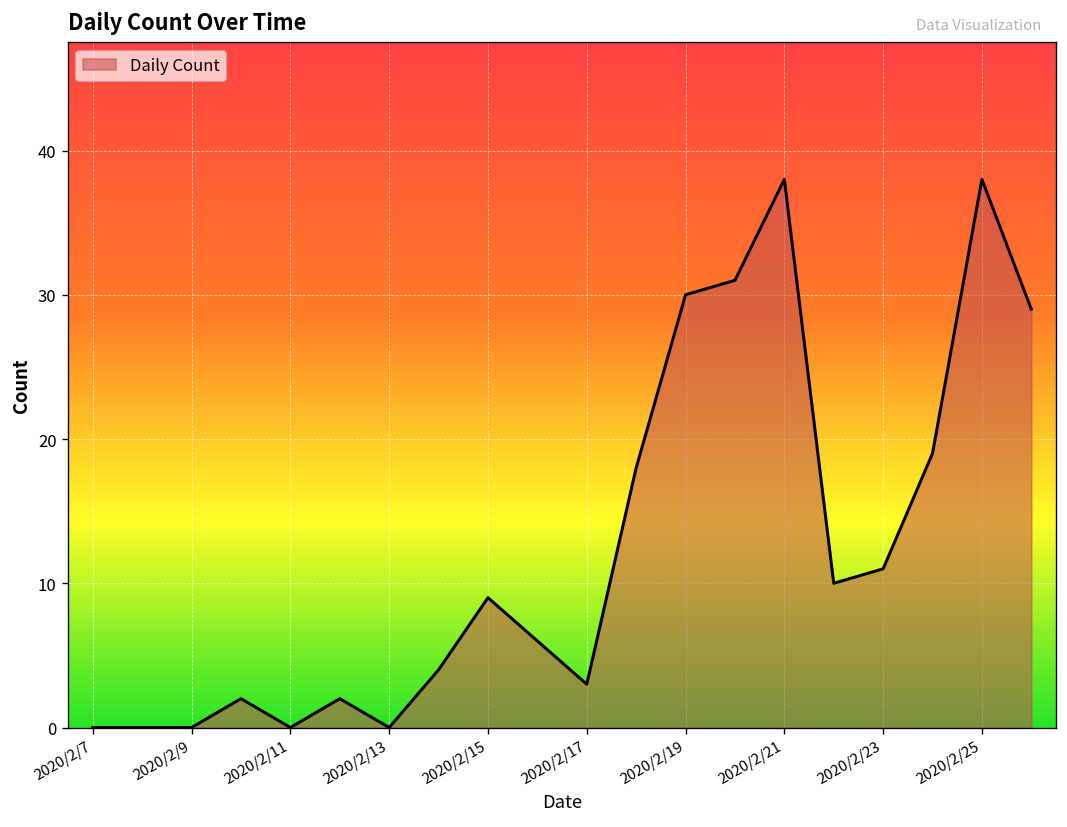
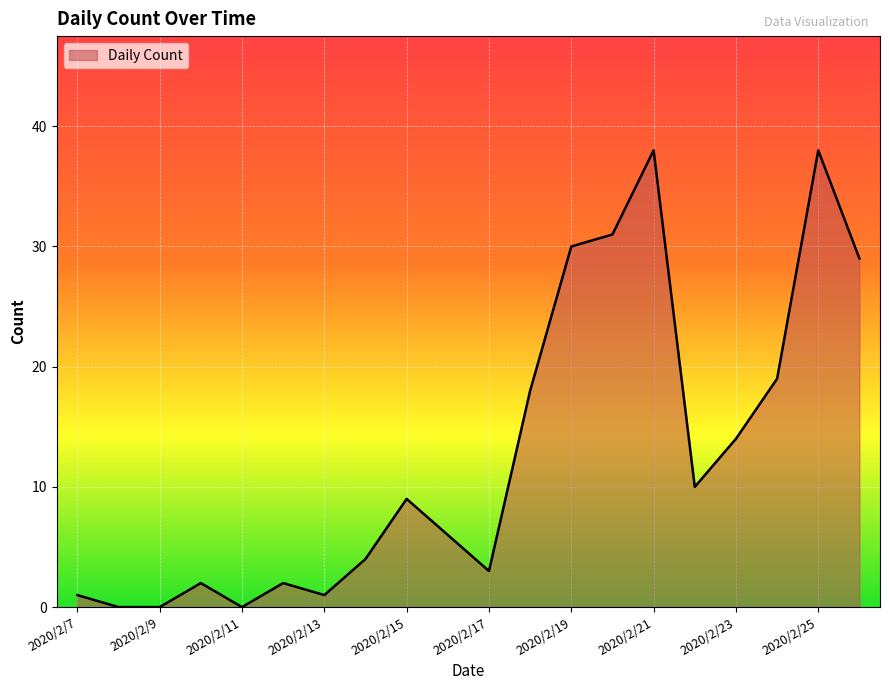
  {
-   "2020/2/7": 0,
+   "2020/2/7": 1,
    "2020/2/9": 0,
    "2020/2/11": 0,
-   "2020/2/13": 0,
+   "2020/2/13": 1,
    "2020/2/15": 9,
    "2020/2/17": 3,
    "2020/2/19": 30,
    "2020/2/21": 38,
-   "2020/2/23": 11,
+   "2020/2/23": 14,
    "2020/2/25": 38
  }
